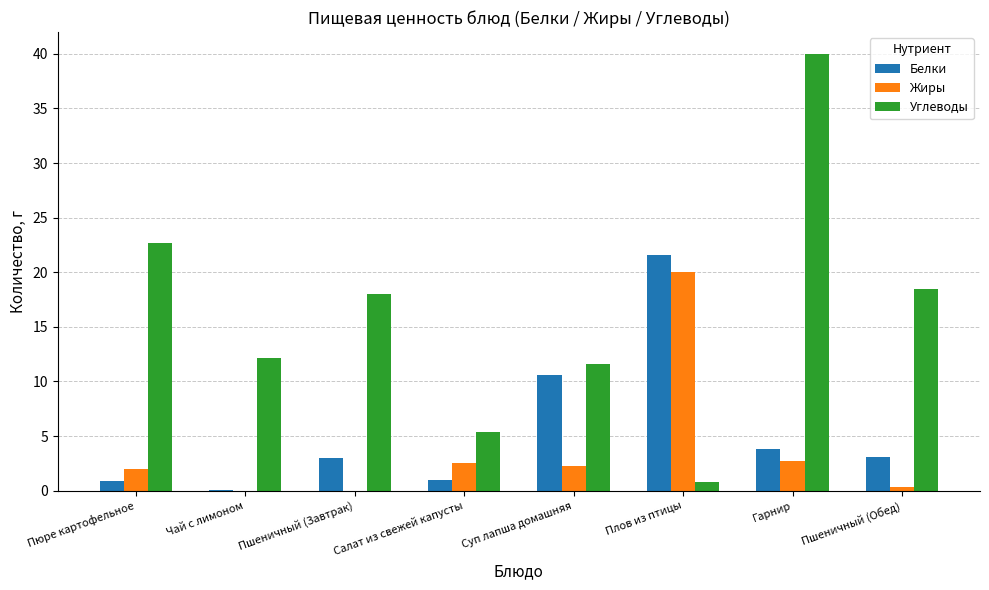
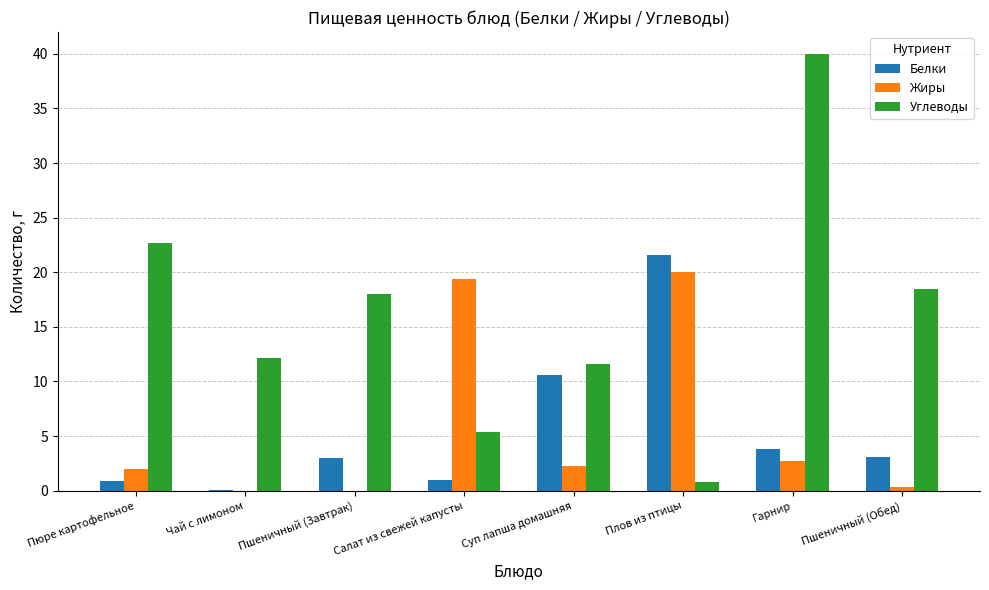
  {
    "Белки": {
      "Пюре картофельное": 0.9,
      "Пшеничный (Завтрак)": 3.0,
      "Салат из свежей капусты": 1.0,
      "Суп лапша домашняя": 10.6,
      "Плов из птицы": 21.6,
      "Гарнир": 3.8,
      "Пшеничный (Обед)": 3.0
    },
    "Жиры": {
      "Пюре картофельное": 2.0,
-     "Салат из свежей капусты": 2.6,
+     "Салат из свежей капусты": 19.4,
      "Суп лапша домашняя": 2.3,
      "Плов из птицы": 20.0,
      "Гарнир": 2.7,
      "Пшеничный (Обед)": 0.4
    },
    "Углеводы": {
      "Пюре картофельное": 22.7,
      "Чай с лимоном": 12.2,
      "Пшеничный (Завтрак)": 18.0,
      "Салат из свежей капусты": 5.4,
      "Суп лапша домашняя": 11.6,
      "Плов из птицы": 0.8,
      "Гарнир": 40.0,
      "Пшеничный (Обед)": 18.5
    }
  }
